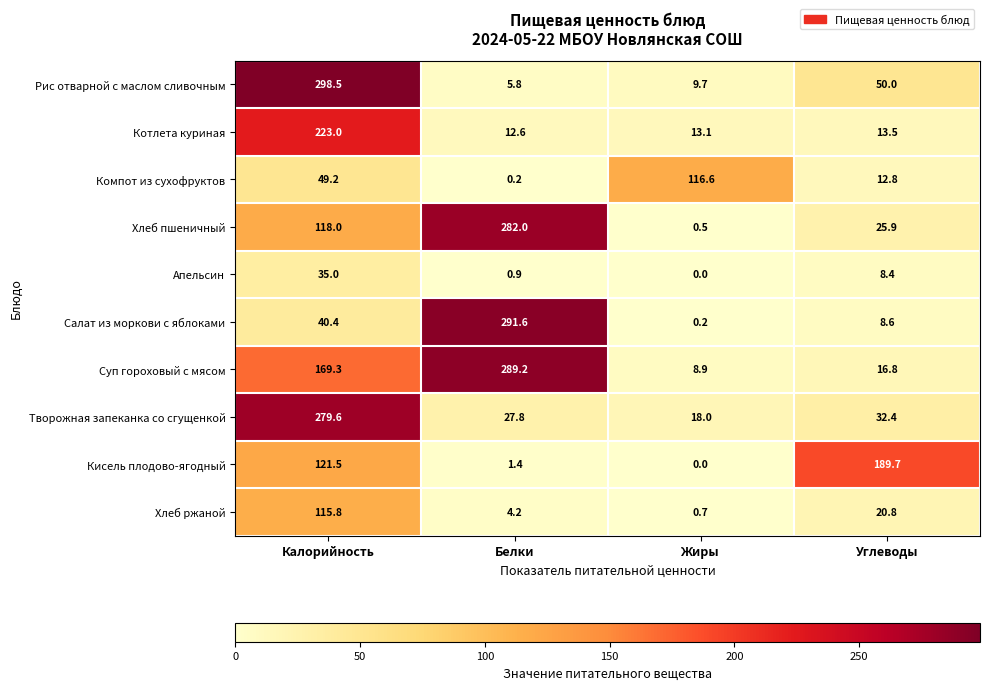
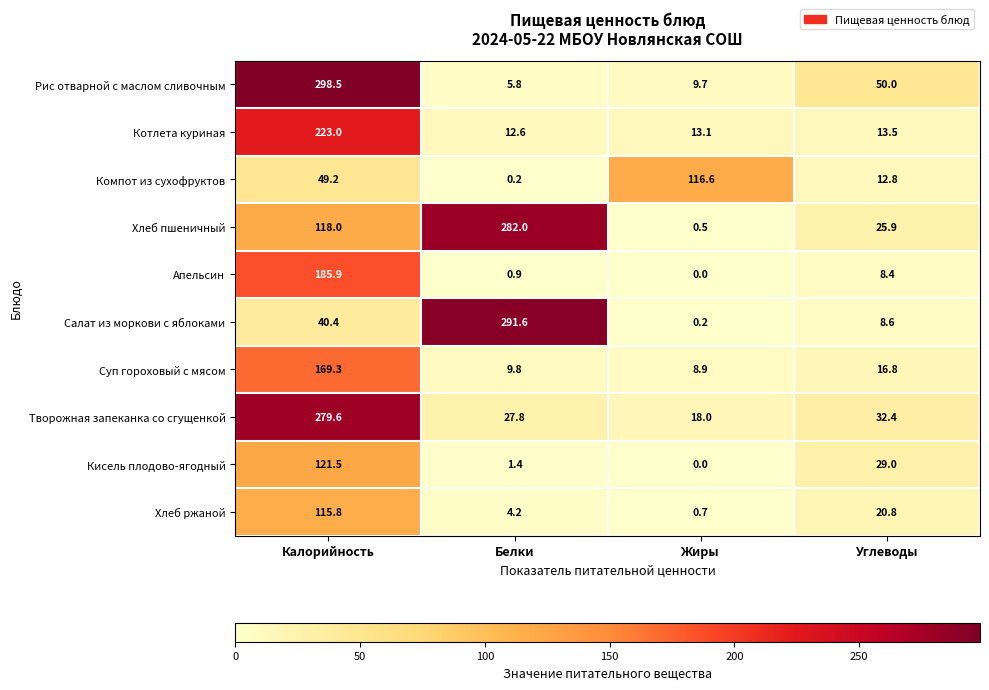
  {
    "Рис отварной с маслом сливочным": {
      "Калорийность": 298.5,
      "Белки": 5.8,
      "Жиры": 9.7,
      "Углеводы": 50.0
    },
    "Котлета куриная": {
      "Калорийность": 223.0,
      "Белки": 12.6,
      "Жиры": 13.1,
      "Углеводы": 13.5
    },
    "Компот из сухофруктов": {
      "Калорийность": 49.2,
      "Белки": 0.2,
      "Жиры": 116.6,
      "Углеводы": 12.8
    },
    "Хлеб пшеничный": {
      "Калорийность": 118.0,
      "Белки": 282.0,
      "Жиры": 0.5,
      "Углеводы": 25.9
    },
    "Апельсин": {
-     "Калорийность": 35.0,
+     "Калорийность": 185.9,
      "Белки": 0.9,
      "Жиры": 0.0,
      "Углеводы": 8.4
    },
    "Салат из моркови с яблоками": {
      "Калорийность": 40.4,
      "Белки": 291.6,
      "Жиры": 0.2,
      "Углеводы": 8.6
    },
    "Суп гороховый с мясом": {
      "Калорийность": 169.3,
-     "Белки": 289.2,
+     "Белки": 9.8,
      "Жиры": 8.9,
      "Углеводы": 16.8
    },
    "Творожная запеканка со сгущенкой": {
      "Калорийность": 279.6,
      "Белки": 27.8,
      "Жиры": 18.0,
      "Углеводы": 32.4
    },
    "Кисель плодово-ягодный": {
      "Калорийность": 121.5,
      "Белки": 1.4,
      "Жиры": 0.0,
-     "Углеводы": 189.7
+     "Углеводы": 29.0
    },
    "Хлеб ржаной": {
      "Калорийность": 115.8,
      "Белки": 4.2,
      "Жиры": 0.7,
      "Углеводы": 20.8
    }
  }
